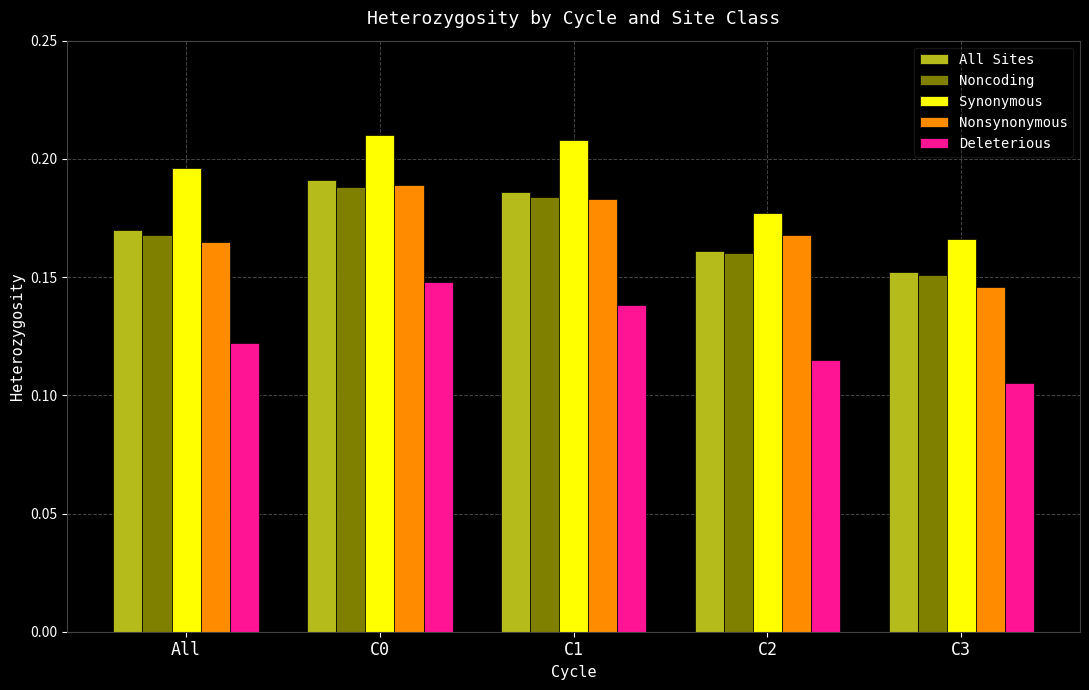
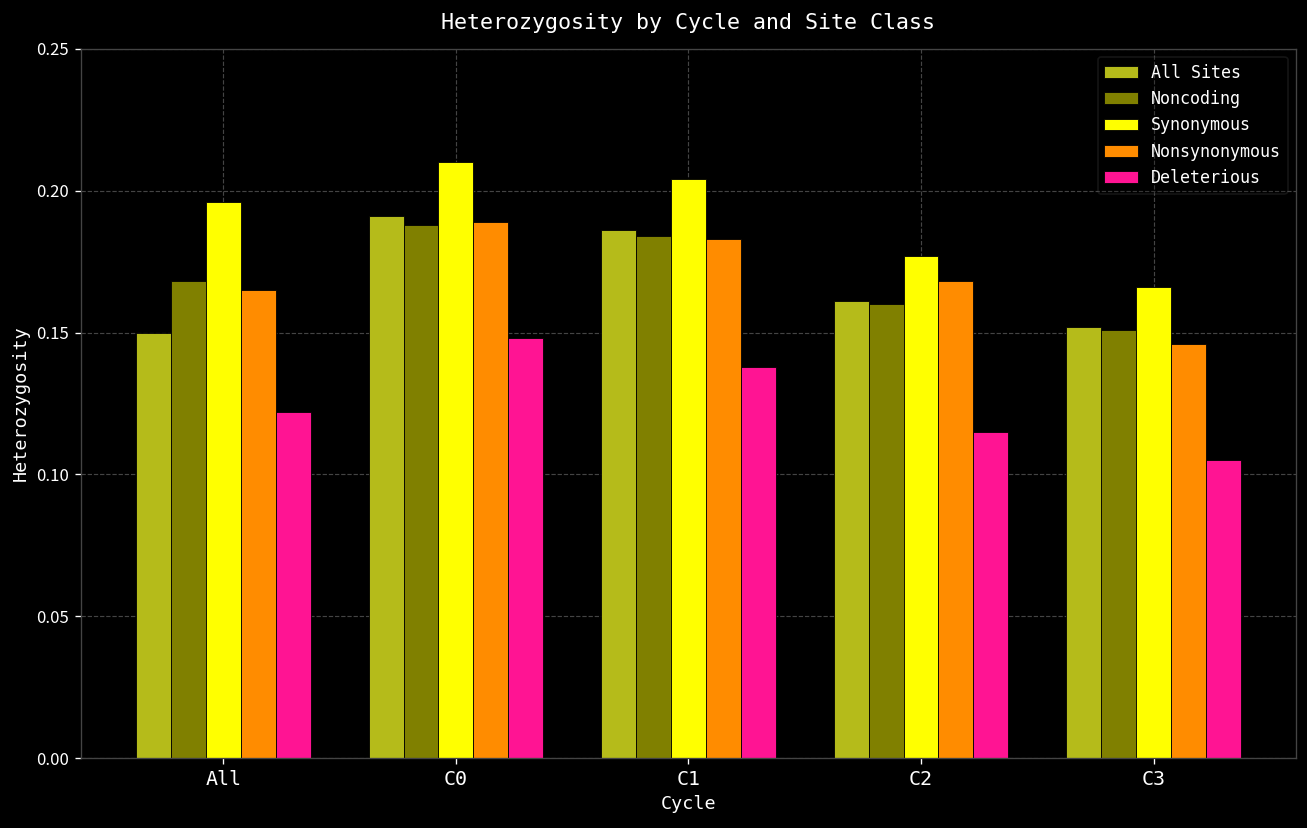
  {
    "All Sites": {
-     "All": 0.17,
+     "All": 0.15,
      "C0": 0.19,
      "C1": 0.186,
      "C2": 0.16,
      "C3": 0.152
    },
    "Noncoding": {
      "All": 0.168,
      "C0": 0.188,
      "C1": 0.184,
      "C2": 0.160,
      "C3": 0.151
    },
    "Synonymous": {
      "All": 0.196,
      "C0": 0.210,
-     "C1": 0.208,
+     "C1": 0.204,
      "C2": 0.177,
      "C3": 0.166
    },
    "Nonsynonymous": {
      "All": 0.165,
      "C0": 0.189,
      "C1": 0.183,
      "C2": 0.168,
      "C3": 0.146
    },
    "Deleterious": {
      "All": 0.122,
      "C0": 0.148,
      "C1": 0.138,
      "C2": 0.115,
      "C3": 0.105
    }
  }
